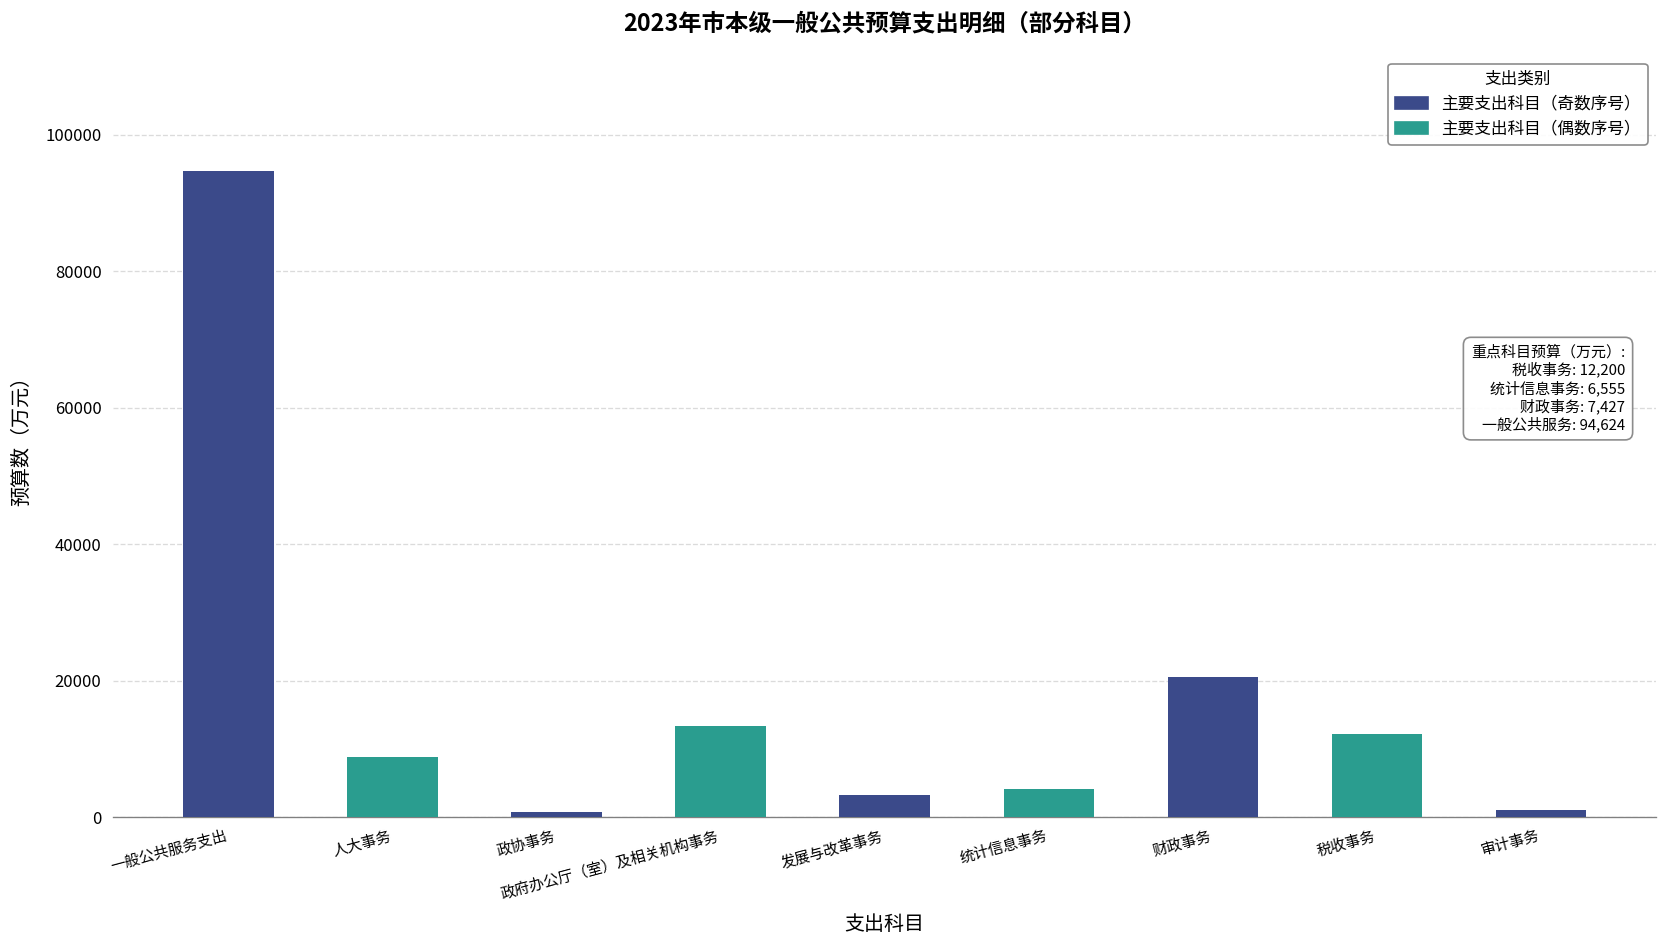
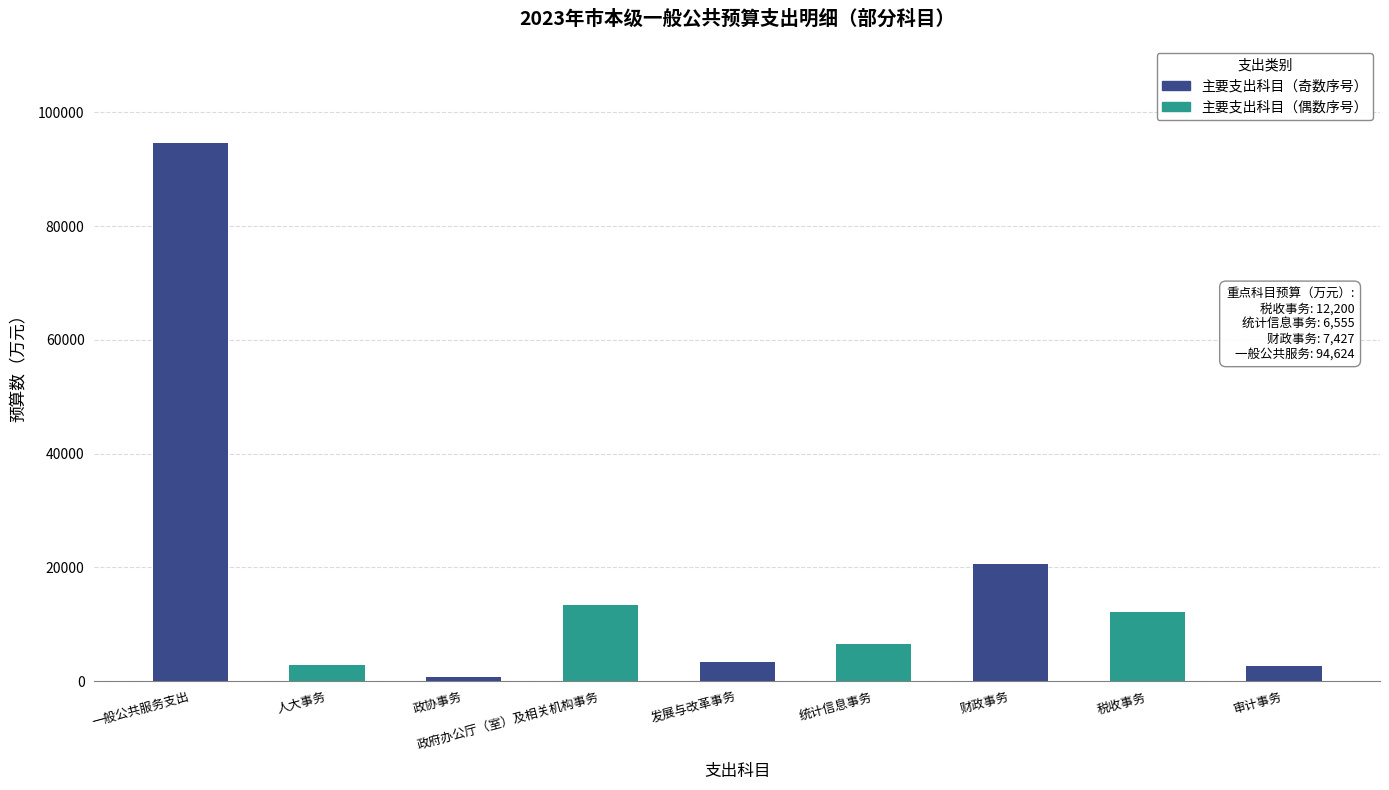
  {
    "一般公共服务支出": 95000,
-   "人大事务": 9000,
+   "人大事务": 3000,
    "政协事务": 1000,
    "政府办公厅（室）及相关机构事务": 13000,
    "发展与改革事务": 3000,
-   "统计信息事务": 4000,
+   "统计信息事务": 7000,
    "财政事务": 21000,
    "税收事务": 12000,
-   "审计事务": 1000
+   "审计事务": 3000
  }
